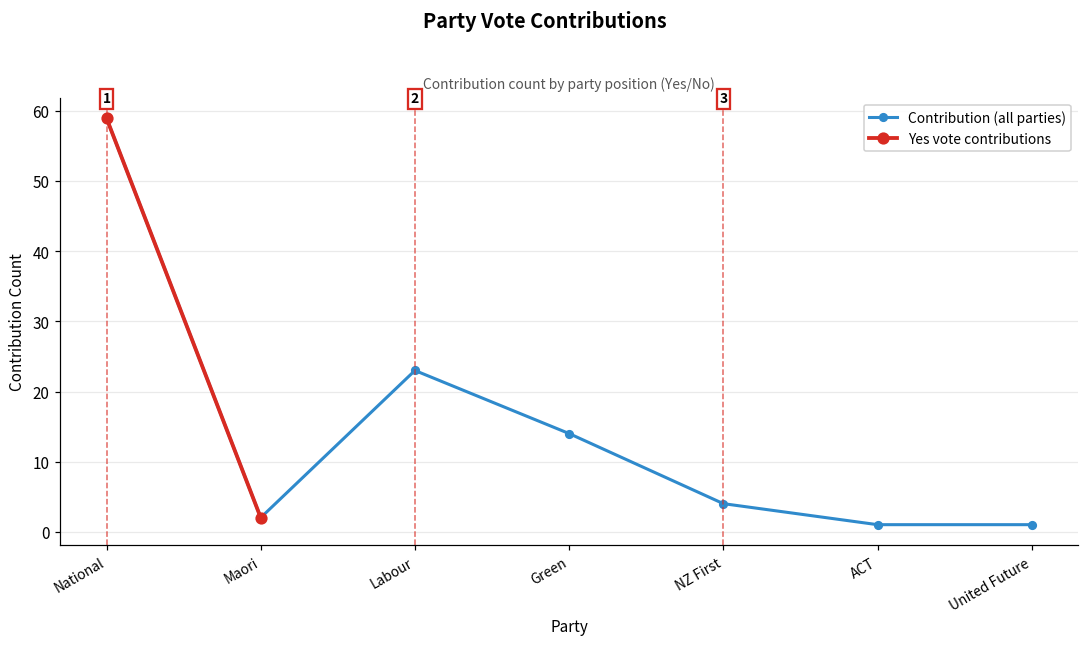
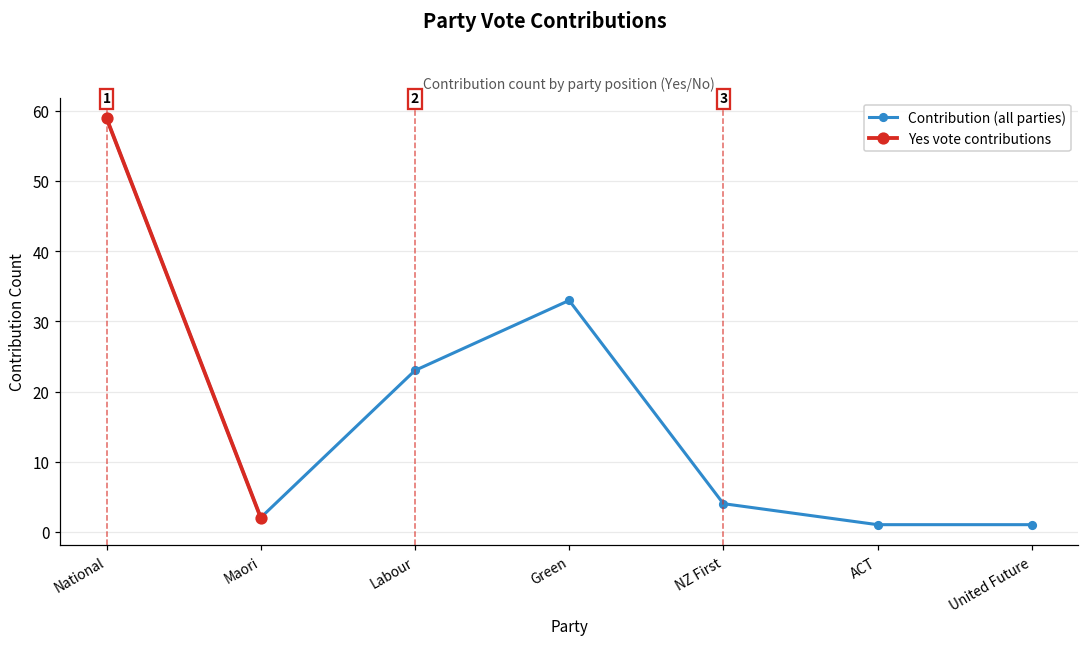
  {
    "Contribution (all parties)": {
      "Labour": 23,
-     "Green": 14,
+     "Green": 33,
      "NZ First": 4,
      "ACT": 1,
      "United Future": 1
    }
  }
